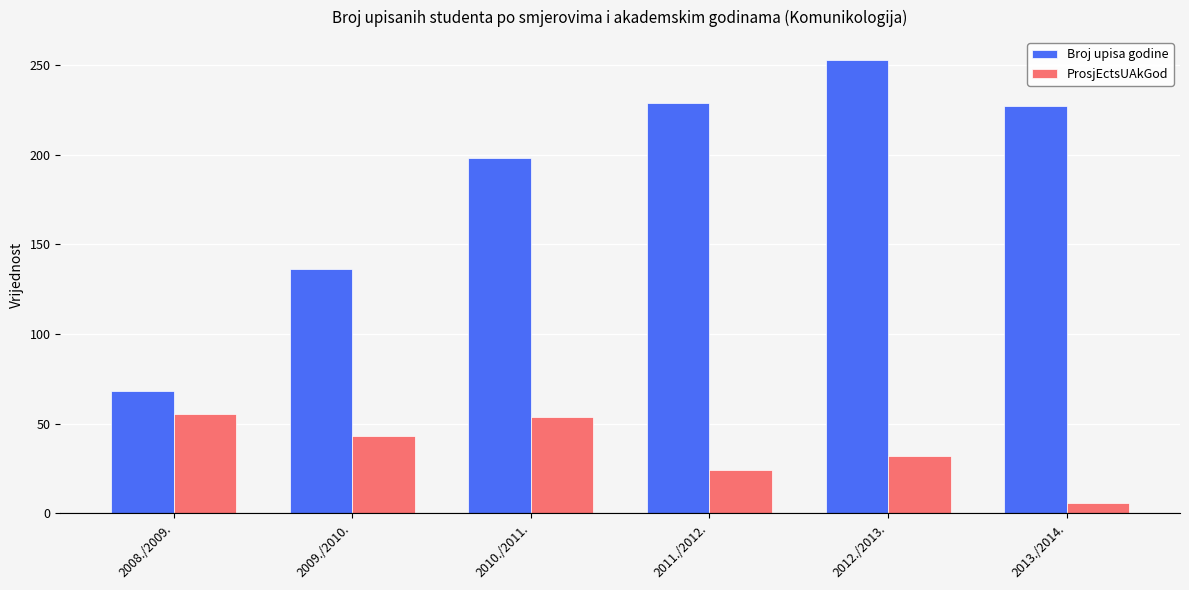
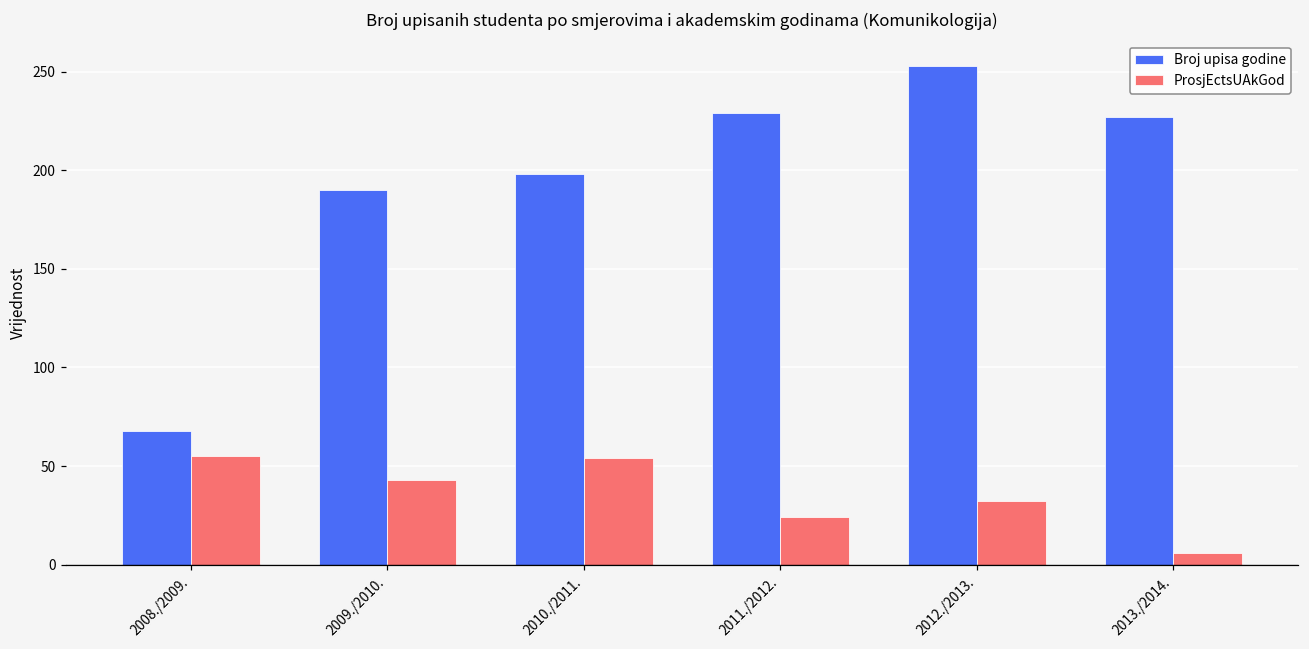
  {
    "Broj upisa godine": {
      "2008./2009.": 68,
-     "2009./2010.": 136,
+     "2009./2010.": 190,
      "2010./2011.": 198,
      "2011./2012.": 229,
      "2012./2013.": 253,
      "2013./2014.": 227
    },
    "ProsjEctsUAkGod": {
      "2008./2009.": 55,
      "2009./2010.": 43,
      "2010./2011.": 54,
      "2011./2012.": 24,
      "2012./2013.": 32,
      "2013./2014.": 6
    }
  }
